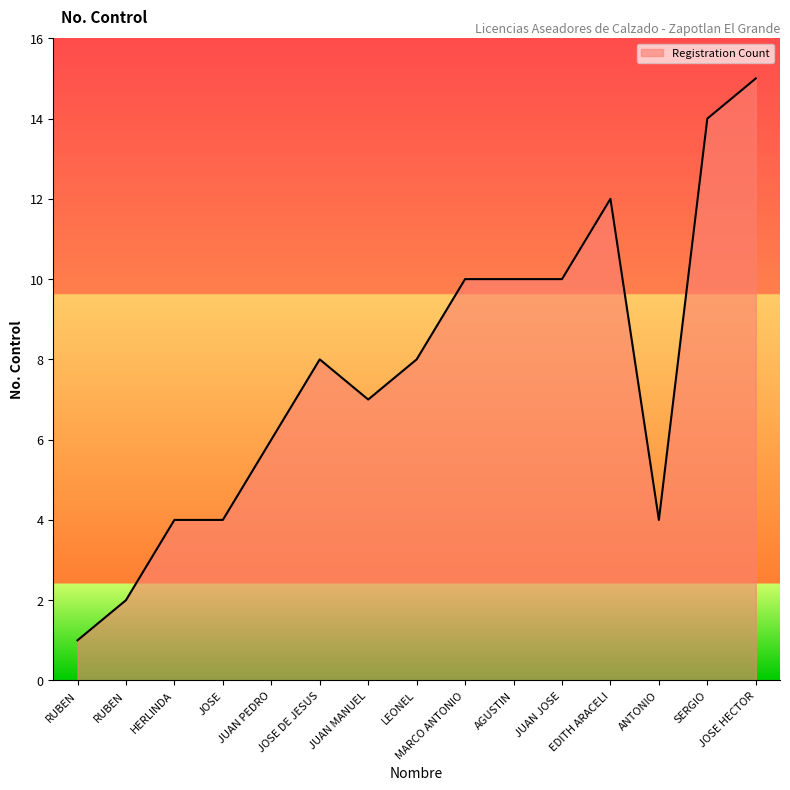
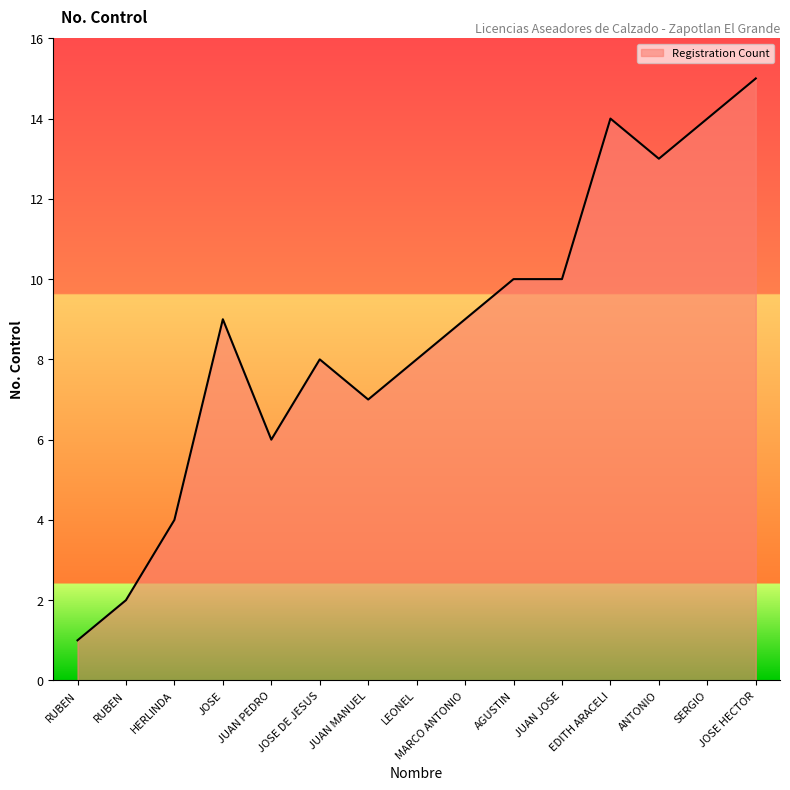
  {
    "HERLINDA": 4,
-   "JOSE": 4,
+   "JOSE": 9,
    "JUAN PEDRO": 6,
    "JOSE DE JESUS": 8,
    "JUAN MANUEL": 7,
    "LEONEL": 8,
-   "MARCO ANTONIO": 10,
+   "MARCO ANTONIO": 9,
    "AGUSTIN": 10,
    "JUAN JOSE": 10,
-   "EDITH ARACELI": 12,
-   "ANTONIO": 4,
+   "EDITH ARACELI": 14,
+   "ANTONIO": 13,
    "SERGIO": 14,
    "JOSE HECTOR": 15
  }
